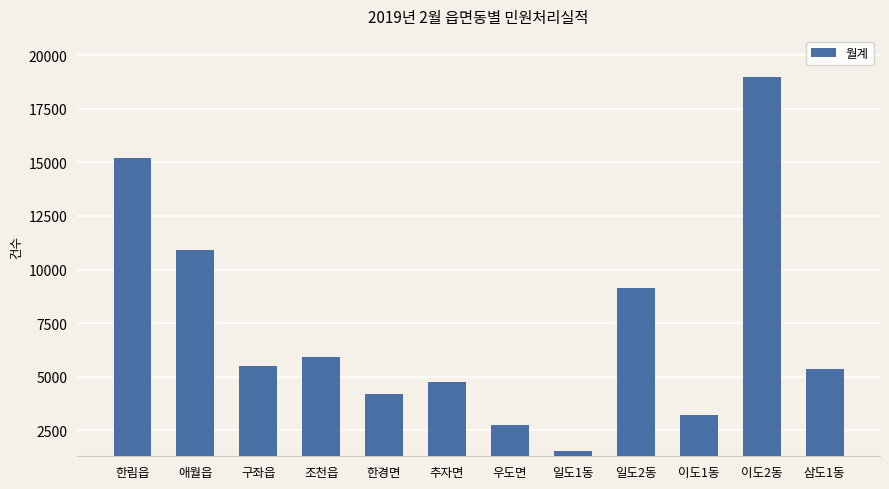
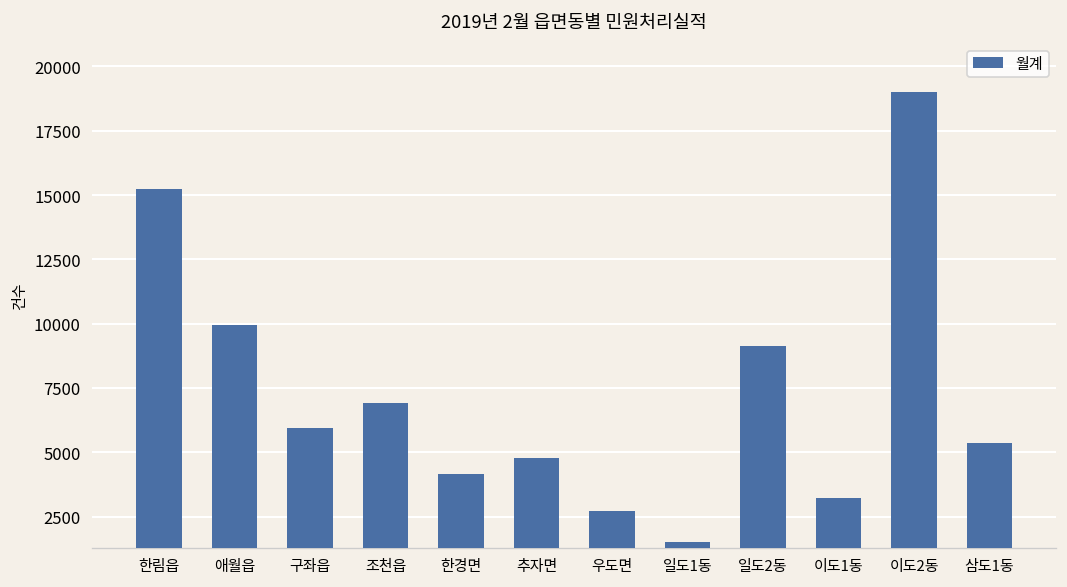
  {
    "한림읍": 15200,
-   "애월읍": 10900,
-   "구좌읍": 5500,
-   "조천읍": 5900,
+   "애월읍": 9900,
+   "구좌읍": 5900,
+   "조천읍": 6900,
    "한경면": 4200,
    "추자면": 4800,
    "우도면": 2700,
    "일도1동": 1500,
    "일도2동": 9100,
    "이도1동": 3200,
    "이도2동": 19000,
    "삼도1동": 5400
  }
